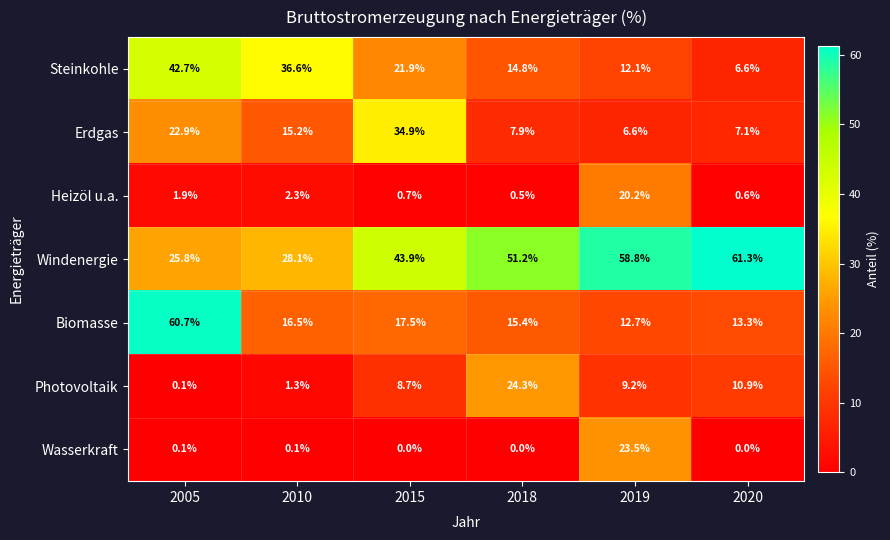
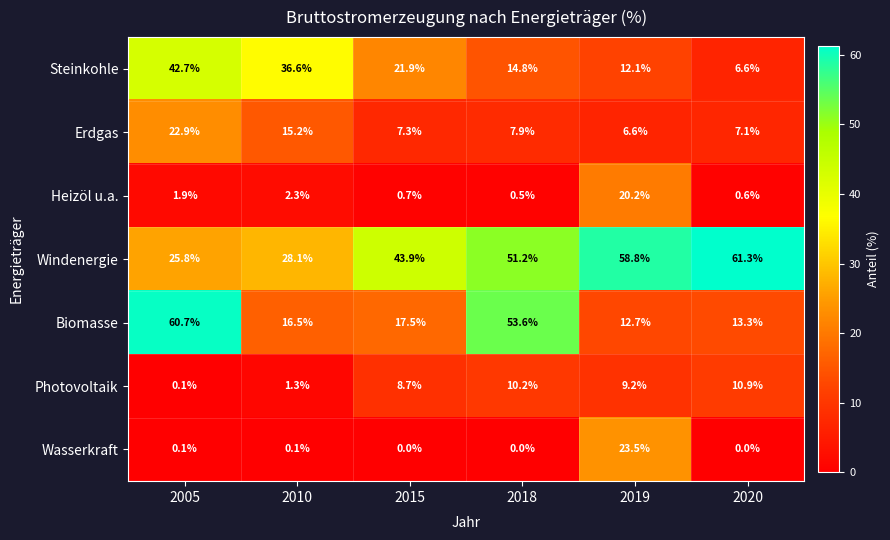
  {
    "Steinkohle": {
      "2005": "42.7%",
      "2010": "36.6%",
      "2015": "21.9%",
      "2018": "14.8%",
      "2019": "12.1%",
      "2020": "6.6%"
    },
    "Erdgas": {
      "2005": "22.9%",
      "2010": "15.2%",
-     "2015": "34.9%",
+     "2015": "7.3%",
      "2018": "7.9%",
      "2019": "6.6%",
      "2020": "7.1%"
    },
    "Heizöl u.a.": {
      "2005": "1.9%",
      "2010": "2.3%",
      "2015": "0.7%",
      "2018": "0.5%",
      "2019": "20.2%",
      "2020": "0.6%"
    },
    "Windenergie": {
      "2005": "25.8%",
      "2010": "28.1%",
      "2015": "43.9%",
      "2018": "51.2%",
      "2019": "58.8%",
      "2020": "61.3%"
    },
    "Biomasse": {
      "2005": "60.7%",
      "2010": "16.5%",
      "2015": "17.5%",
-     "2018": "15.4%",
+     "2018": "53.6%",
      "2019": "12.7%",
      "2020": "13.3%"
    },
    "Photovoltaik": {
      "2005": "0.1%",
      "2010": "1.3%",
      "2015": "8.7%",
-     "2018": "24.3%",
+     "2018": "10.2%",
      "2019": "9.2%",
      "2020": "10.9%"
    },
    "Wasserkraft": {
      "2005": "0.1%",
      "2010": "0.1%",
      "2015": "0.0%",
      "2018": "0.0%",
      "2019": "23.5%",
      "2020": "0.0%"
    }
  }
